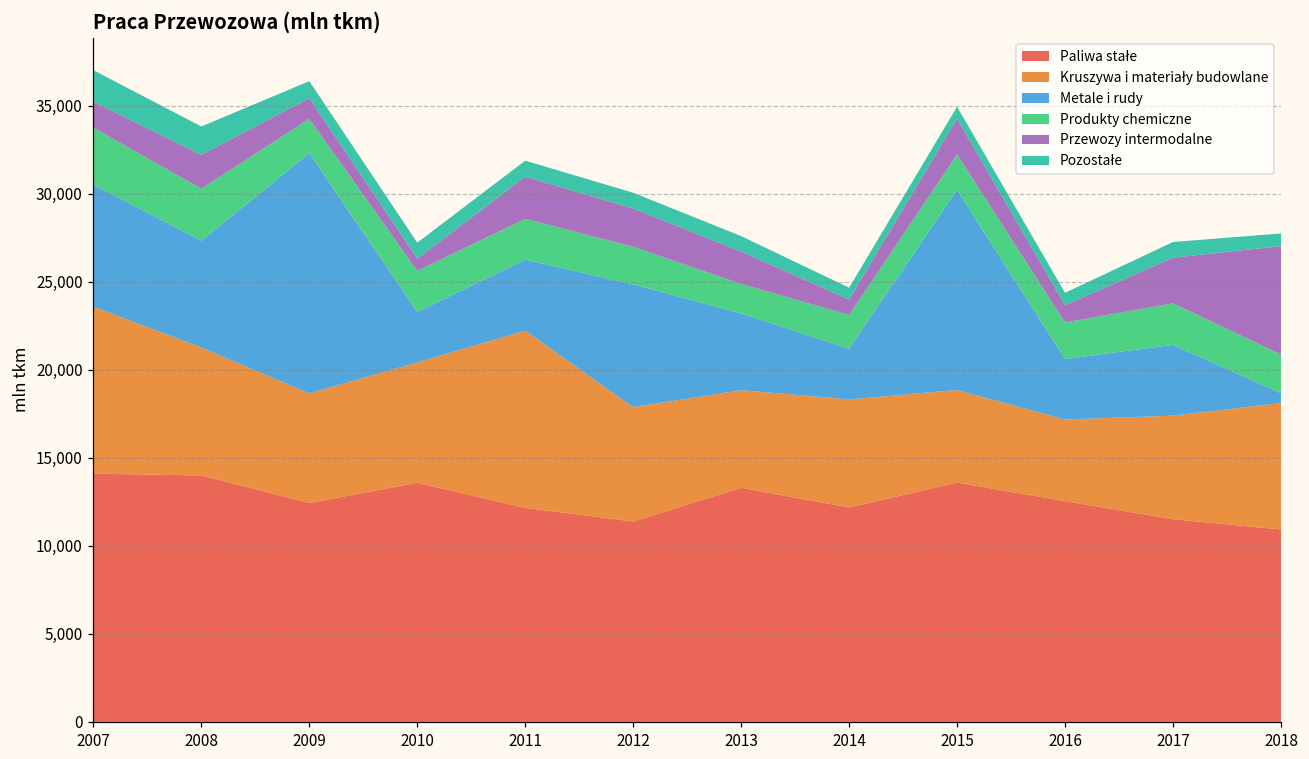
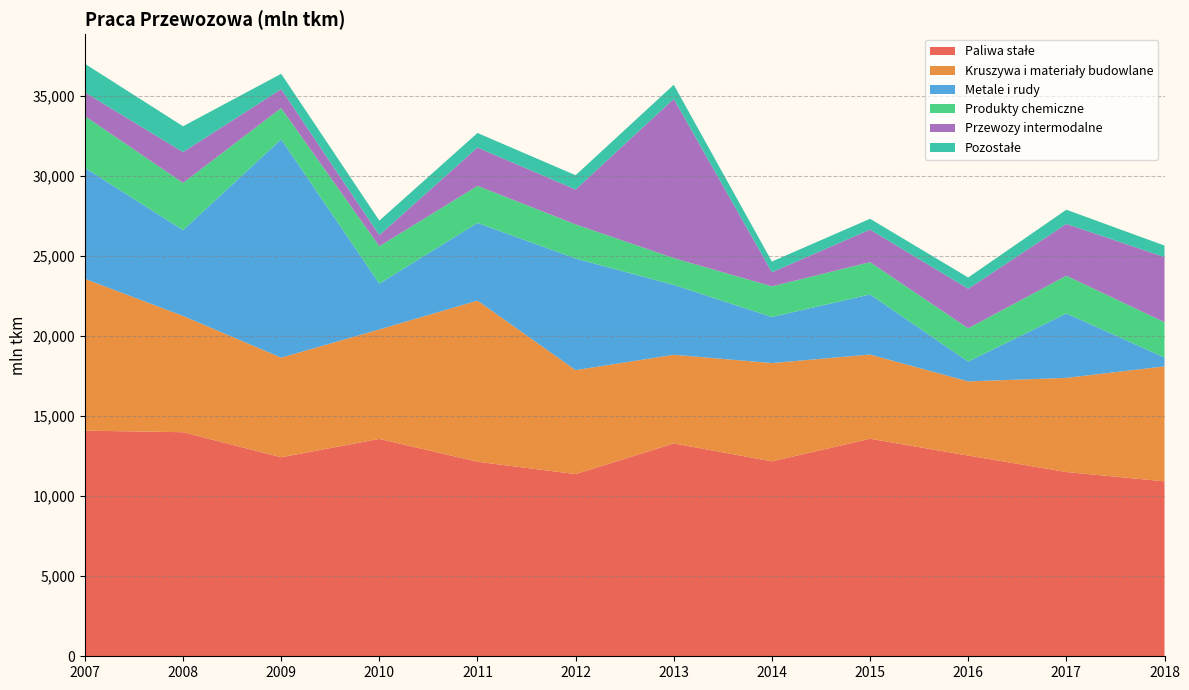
  {
    "Metale i rudy": {
      "2007": "6,900",
-     "2008": "6,100",
+     "2008": "5,400",
      "2009": "13,600",
      "2010": "2,900",
-     "2011": "4,000",
+     "2011": "4,900",
      "2012": "7,000",
      "2013": "4,400",
      "2014": "2,900",
-     "2015": "11,400",
-     "2016": "3,400",
+     "2015": "3,800",
+     "2016": "1,200",
      "2017": "4,000",
      "2018": "600"
    },
    "Przewozy intermodalne": {
      "2007": "1,500",
      "2008": "1,900",
      "2009": "1,200",
      "2010": "700",
      "2011": "2,400",
      "2012": "2,200",
-     "2013": "1,800",
+     "2013": "10,000",
      "2014": "900",
      "2015": "2,000",
-     "2016": "1,000",
-     "2017": "2,600",
-     "2018": "6,200"
+     "2016": "2,500",
+     "2017": "3,200",
+     "2018": "4,100"
    }
  }
